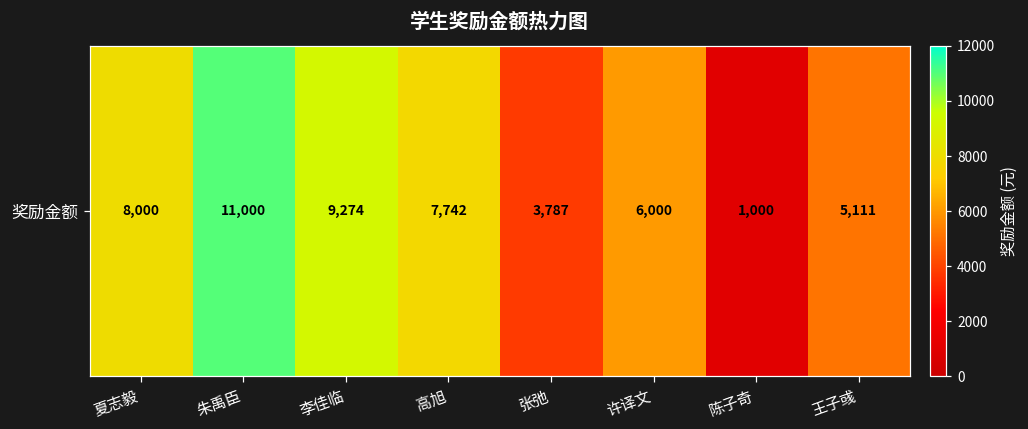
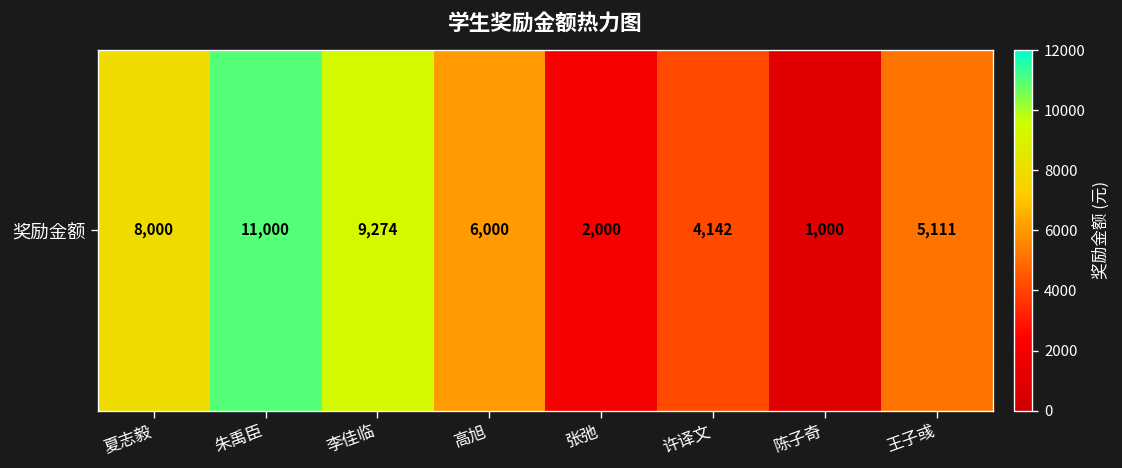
  {
    "奖励金额": {
      "夏志毅": "8,000",
      "朱禹臣": "11,000",
      "李佳临": "9,274",
-     "高旭": "7,742",
-     "张弛": "3,787",
-     "许译文": "6,000",
+     "高旭": "6,000",
+     "张弛": "2,000",
+     "许译文": "4,142",
      "陈子奇": "1,000",
      "王子彧": "5,111"
    }
  }
